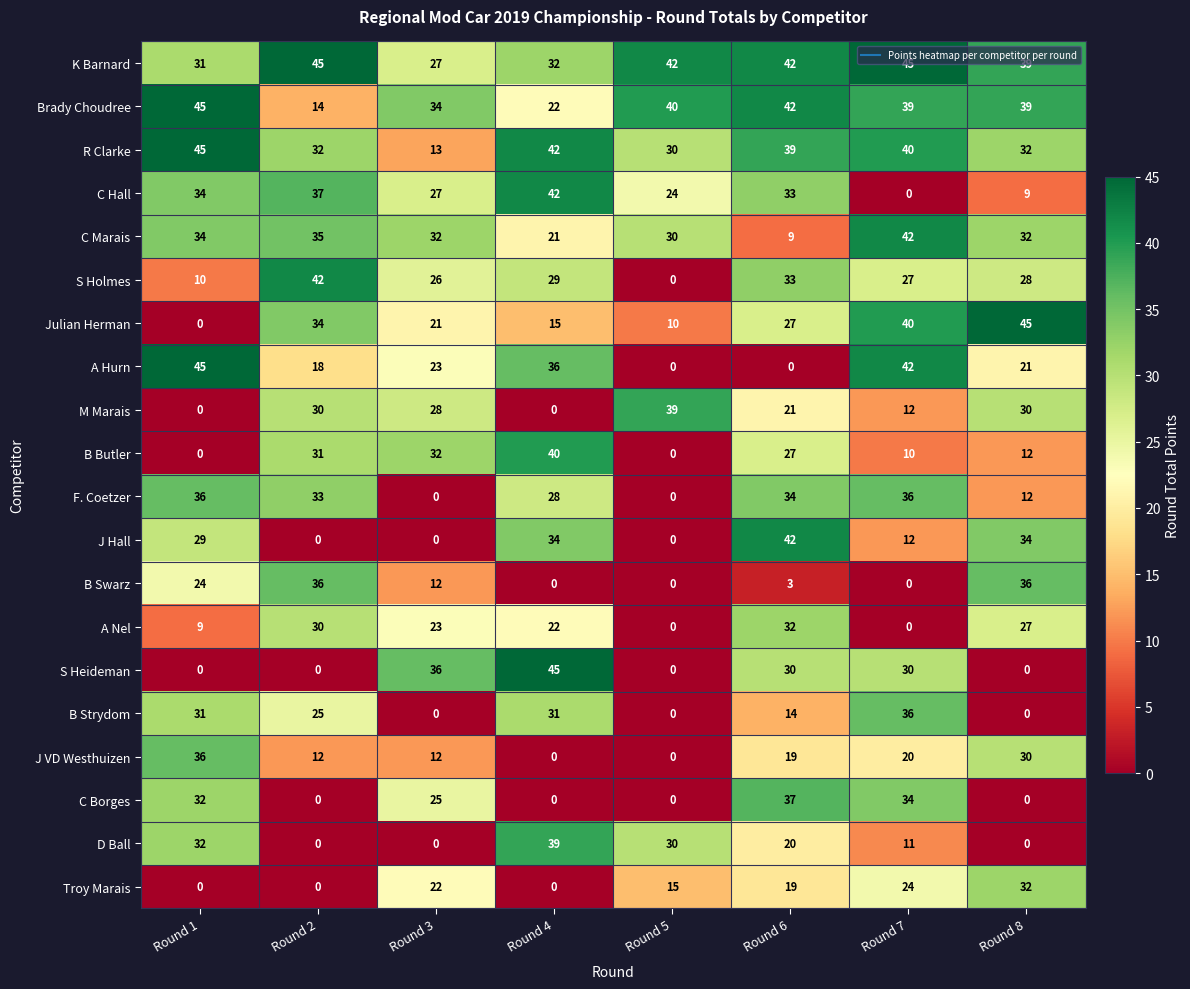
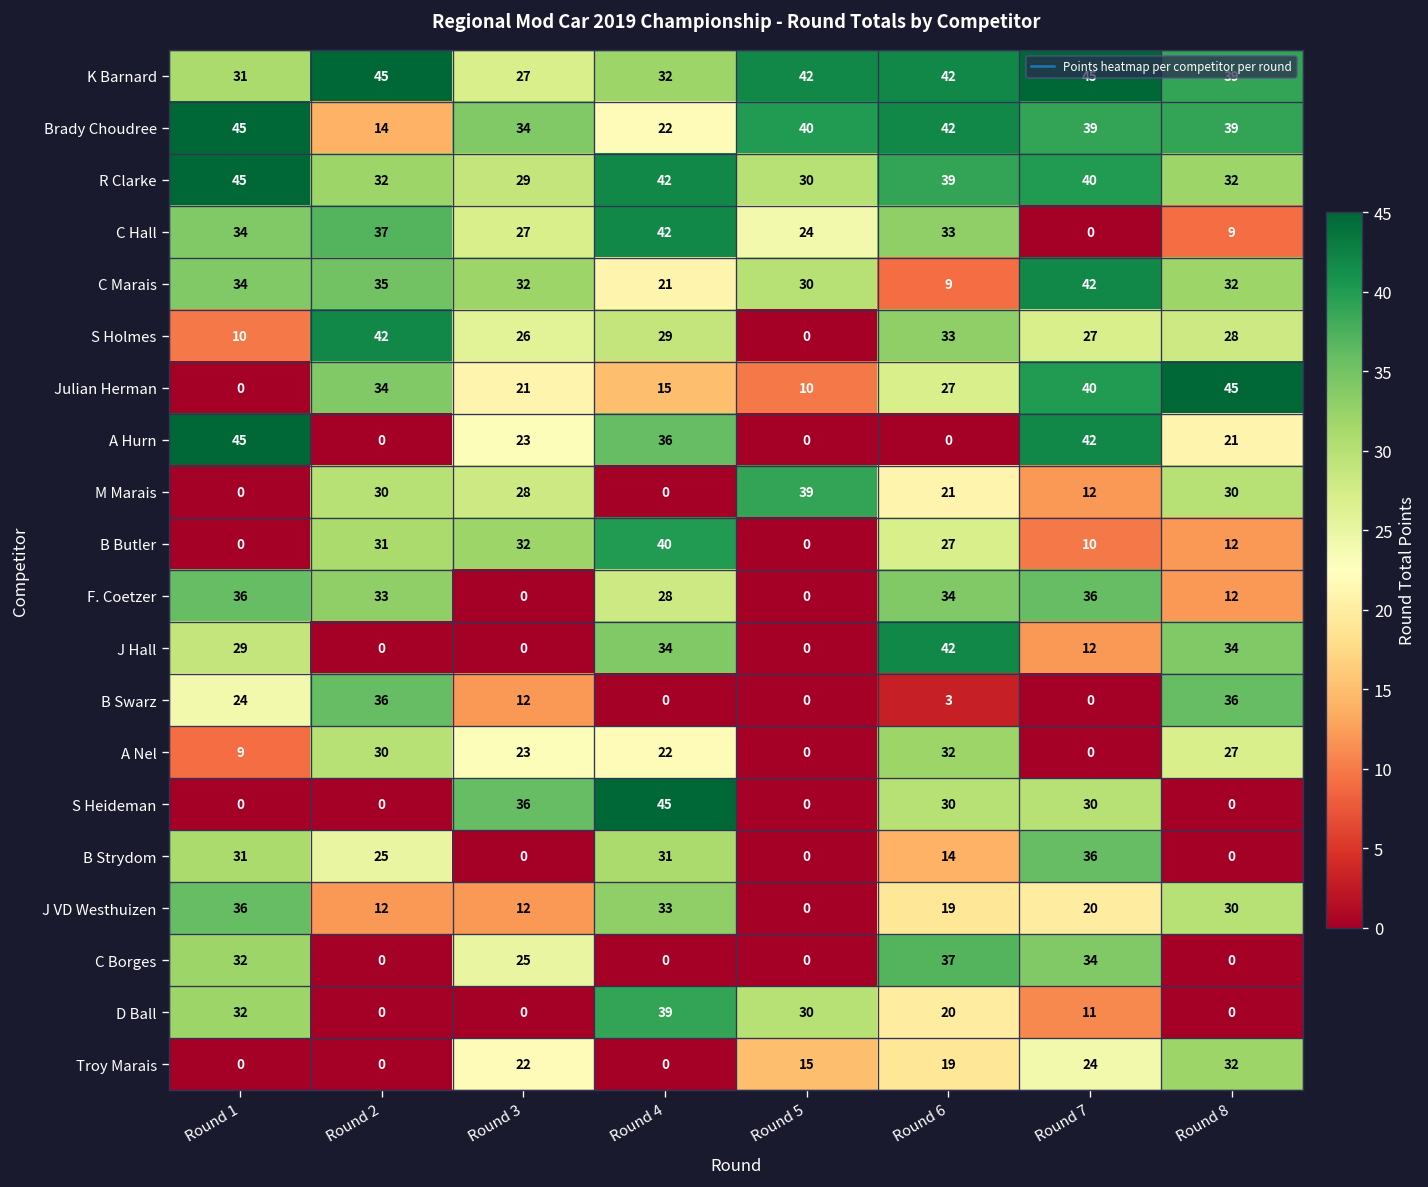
  {
    "K Barnard": {
      "Round 1": 31,
      "Round 2": 45,
      "Round 3": 27,
      "Round 4": 32,
      "Round 5": 42,
      "Round 6": 42
    },
    "Brady Choudree": {
      "Round 1": 45,
      "Round 2": 14,
      "Round 3": 34,
      "Round 4": 22,
      "Round 5": 40,
      "Round 6": 42,
      "Round 7": 39,
      "Round 8": 39
    },
    "R Clarke": {
      "Round 1": 45,
      "Round 2": 32,
-     "Round 3": 13,
+     "Round 3": 29,
      "Round 4": 42,
      "Round 5": 30,
      "Round 6": 39,
      "Round 7": 40,
      "Round 8": 32
    },
    "C Hall": {
      "Round 1": 34,
      "Round 2": 37,
      "Round 3": 27,
      "Round 4": 42,
      "Round 5": 24,
      "Round 6": 33,
      "Round 7": 0,
      "Round 8": 9
    },
    "C Marais": {
      "Round 1": 34,
      "Round 2": 35,
      "Round 3": 32,
      "Round 4": 21,
      "Round 5": 30,
      "Round 6": 9,
      "Round 7": 42,
      "Round 8": 32
    },
    "S Holmes": {
      "Round 1": 10,
      "Round 2": 42,
      "Round 3": 26,
      "Round 4": 29,
      "Round 5": 0,
      "Round 6": 33,
      "Round 7": 27,
      "Round 8": 28
    },
    "Julian Herman": {
      "Round 1": 0,
      "Round 2": 34,
      "Round 3": 21,
      "Round 4": 15,
      "Round 5": 10,
      "Round 6": 27,
      "Round 7": 40,
      "Round 8": 45
    },
    "A Hurn": {
      "Round 1": 45,
-     "Round 2": 18,
+     "Round 2": 0,
      "Round 3": 23,
      "Round 4": 36,
      "Round 5": 0,
      "Round 6": 0,
      "Round 7": 42,
      "Round 8": 21
    },
    "M Marais": {
      "Round 1": 0,
      "Round 2": 30,
      "Round 3": 28,
      "Round 4": 0,
      "Round 5": 39,
      "Round 6": 21,
      "Round 7": 12,
      "Round 8": 30
    },
    "B Butler": {
      "Round 1": 0,
      "Round 2": 31,
      "Round 3": 32,
      "Round 4": 40,
      "Round 5": 0,
      "Round 6": 27,
      "Round 7": 10,
      "Round 8": 12
    },
    "F. Coetzer": {
      "Round 1": 36,
      "Round 2": 33,
      "Round 3": 0,
      "Round 4": 28,
      "Round 5": 0,
      "Round 6": 34,
      "Round 7": 36,
      "Round 8": 12
    },
    "J Hall": {
      "Round 1": 29,
      "Round 2": 0,
      "Round 3": 0,
      "Round 4": 34,
      "Round 5": 0,
      "Round 6": 42,
      "Round 7": 12,
      "Round 8": 34
    },
    "B Swarz": {
      "Round 1": 24,
      "Round 2": 36,
      "Round 3": 12,
      "Round 4": 0,
      "Round 5": 0,
      "Round 6": 3,
      "Round 7": 0,
      "Round 8": 36
    },
    "A Nel": {
      "Round 1": 9,
      "Round 2": 30,
      "Round 3": 23,
      "Round 4": 22,
      "Round 5": 0,
      "Round 6": 32,
      "Round 7": 0,
      "Round 8": 27
    },
    "S Heideman": {
      "Round 1": 0,
      "Round 2": 0,
      "Round 3": 36,
      "Round 4": 45,
      "Round 5": 0,
      "Round 6": 30,
      "Round 7": 30,
      "Round 8": 0
    },
    "B Strydom": {
      "Round 1": 31,
      "Round 2": 25,
      "Round 3": 0,
      "Round 4": 31,
      "Round 5": 0,
      "Round 6": 14,
      "Round 7": 36,
      "Round 8": 0
    },
    "J VD Westhuizen": {
      "Round 1": 36,
      "Round 2": 12,
      "Round 3": 12,
-     "Round 4": 0,
+     "Round 4": 33,
      "Round 5": 0,
      "Round 6": 19,
      "Round 7": 20,
      "Round 8": 30
    },
    "C Borges": {
      "Round 1": 32,
      "Round 2": 0,
      "Round 3": 25,
      "Round 4": 0,
      "Round 5": 0,
      "Round 6": 37,
      "Round 7": 34,
      "Round 8": 0
    },
    "D Ball": {
      "Round 1": 32,
      "Round 2": 0,
      "Round 3": 0,
      "Round 4": 39,
      "Round 5": 30,
      "Round 6": 20,
      "Round 7": 11,
      "Round 8": 0
    },
    "Troy Marais": {
      "Round 1": 0,
      "Round 2": 0,
      "Round 3": 22,
      "Round 4": 0,
      "Round 5": 15,
      "Round 6": 19,
      "Round 7": 24,
      "Round 8": 32
    }
  }
